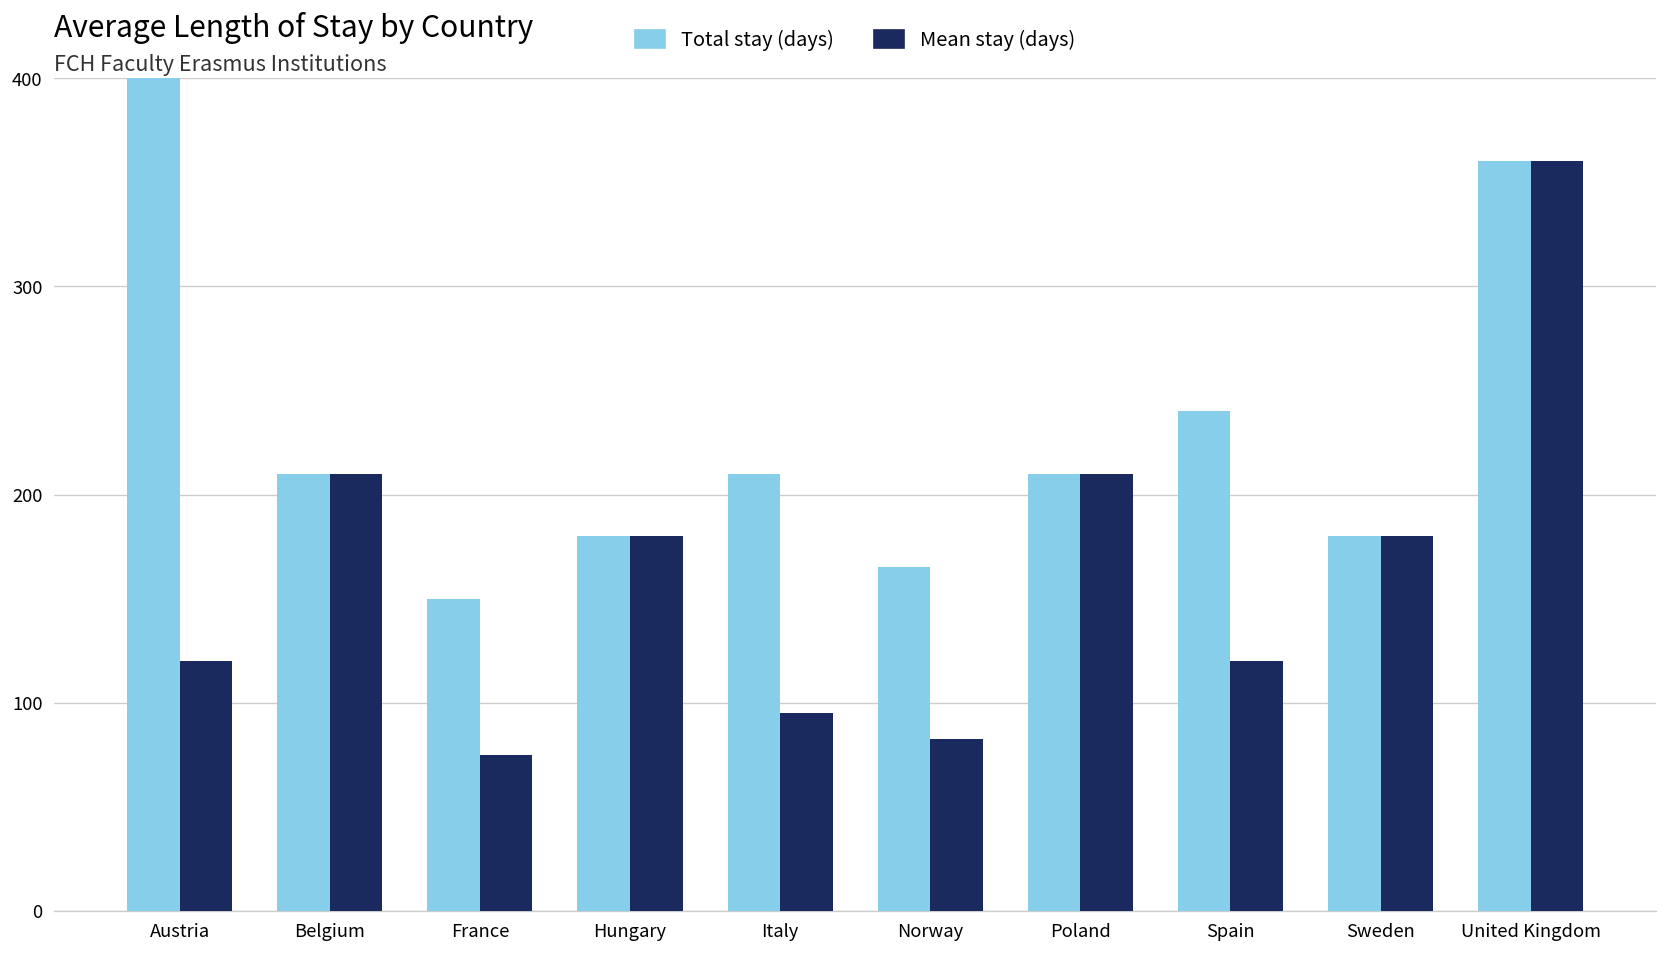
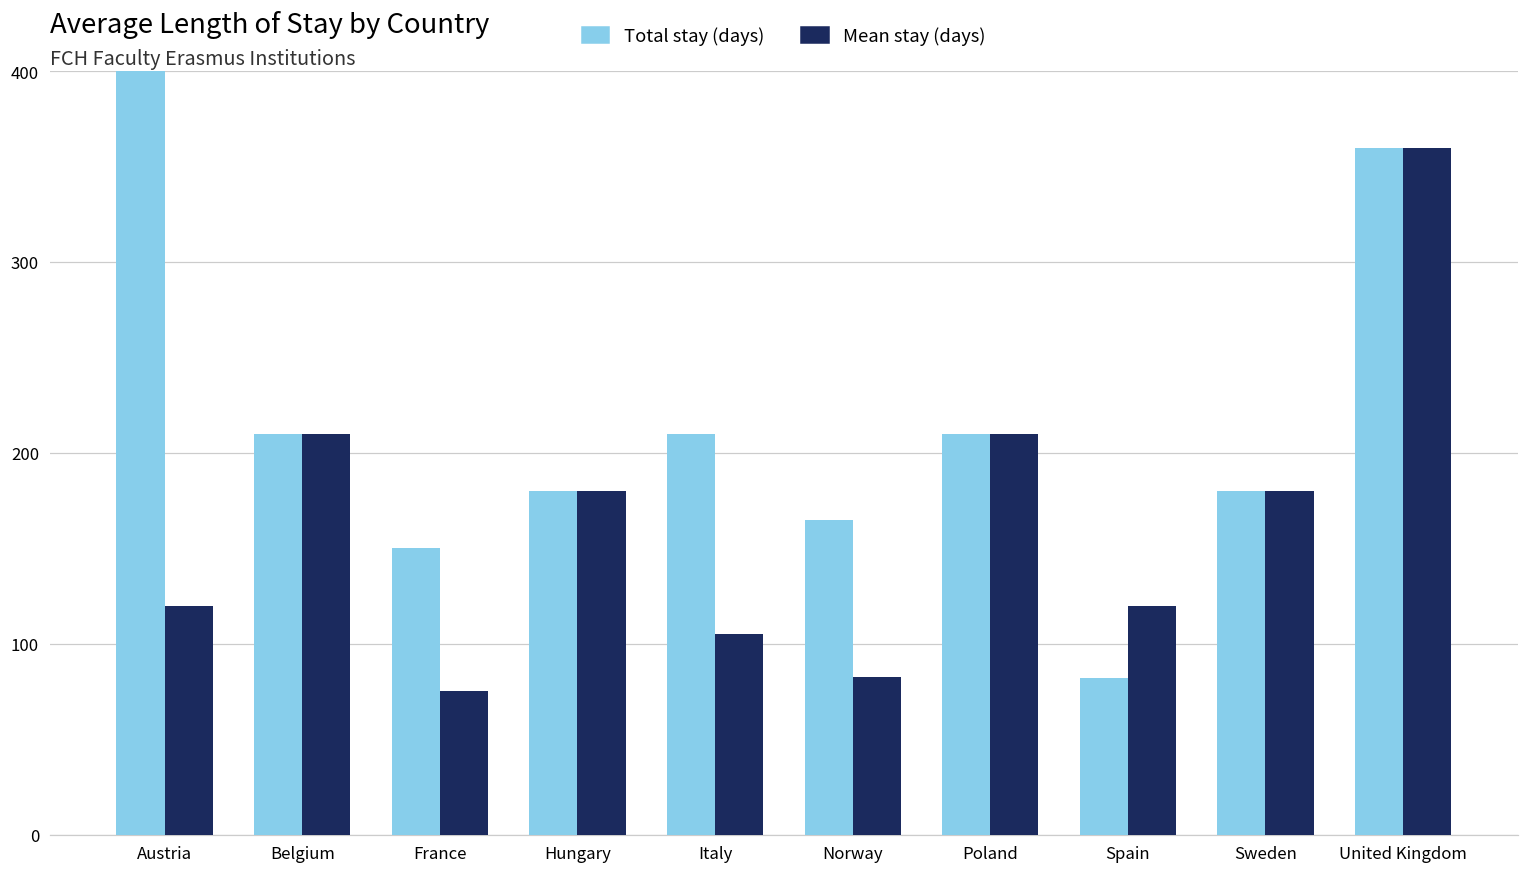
  {
    "Total stay (days)": {
      "Belgium": 210,
      "France": 150,
      "Hungary": 180,
      "Italy": 210,
      "Norway": 165,
      "Poland": 210,
-     "Spain": 240,
+     "Spain": 82,
      "Sweden": 180,
      "United Kingdom": 360
    },
    "Mean stay (days)": {
      "Austria": 120,
      "Belgium": 210,
      "France": 75,
      "Hungary": 180,
-     "Italy": 95,
+     "Italy": 105,
      "Norway": 83,
      "Poland": 210,
      "Spain": 120,
      "Sweden": 180,
      "United Kingdom": 360
    }
  }
